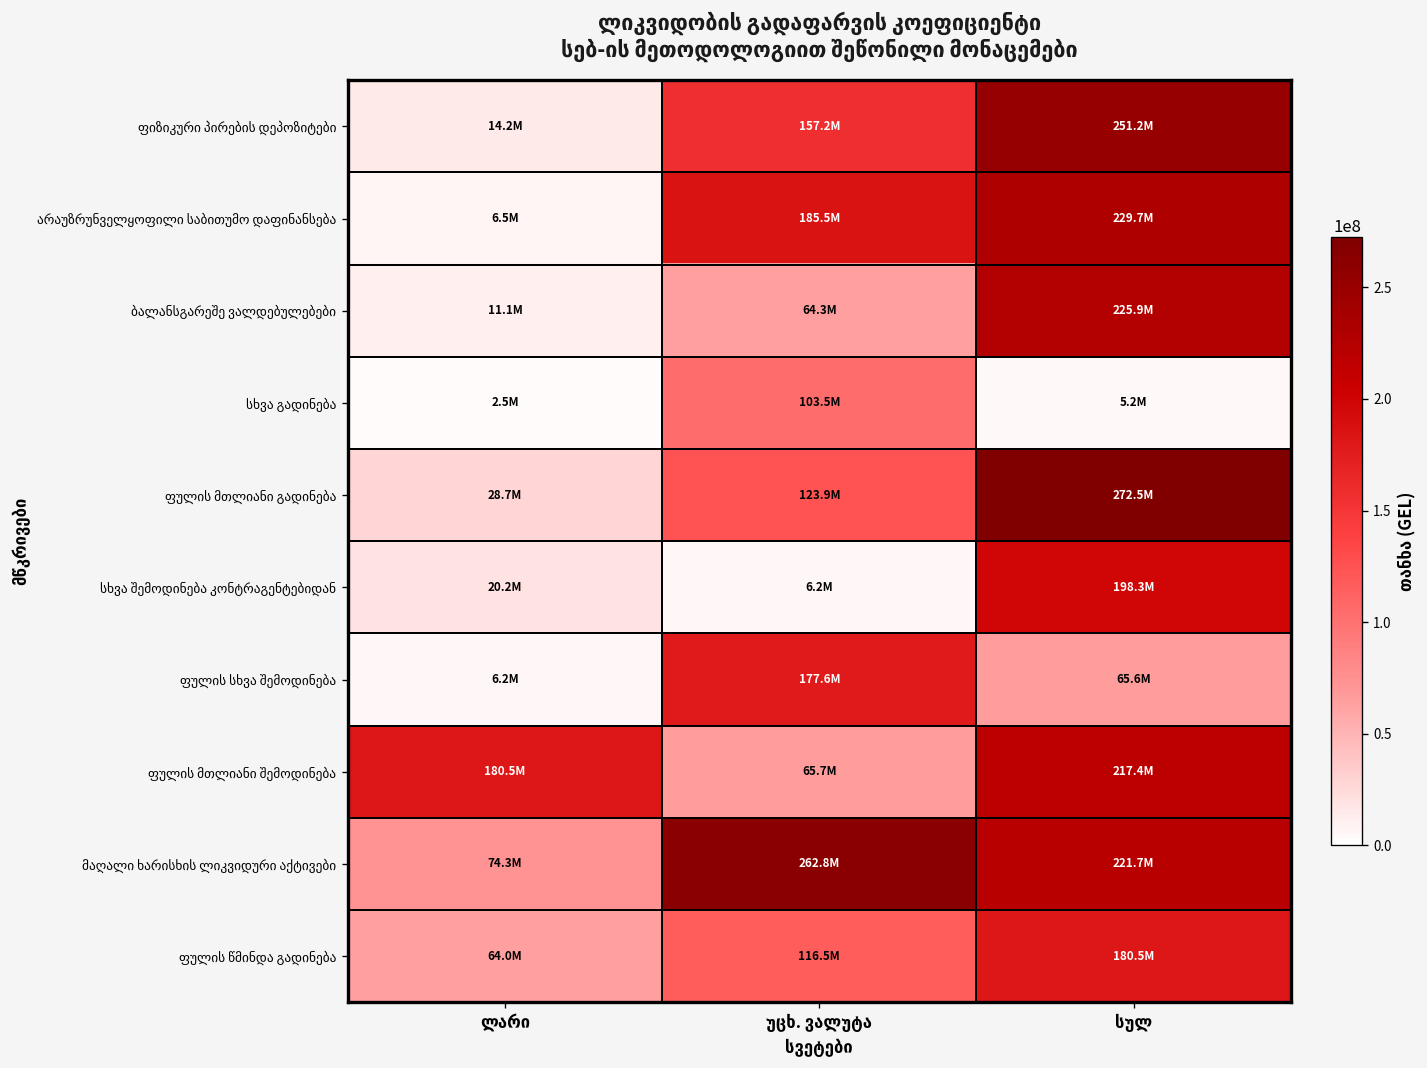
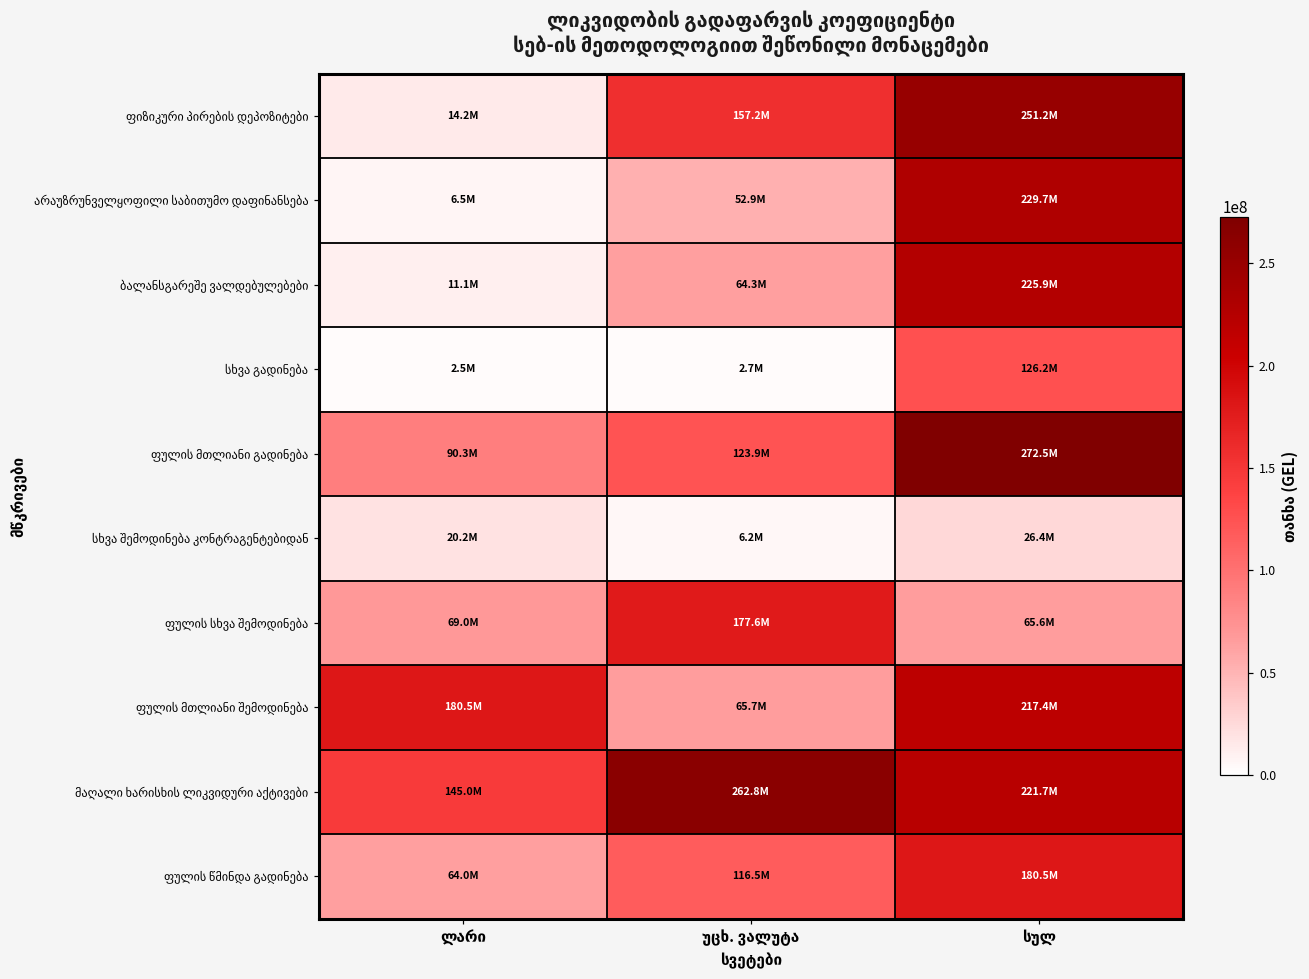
  {
    "ფიზიკური პირების დეპოზიტები": {
      "ლარი": "14.2M",
      "უცხ. ვალუტა": "157.2M",
      "სულ": "251.2M"
    },
    "არაუზრუნველყოფილი საბითუმო დაფინანსება": {
      "ლარი": "6.5M",
-     "უცხ. ვალუტა": "185.5M",
+     "უცხ. ვალუტა": "52.9M",
      "სულ": "229.7M"
    },
    "ბალანსგარეშე ვალდებულებები": {
      "ლარი": "11.1M",
      "უცხ. ვალუტა": "64.3M",
      "სულ": "225.9M"
    },
    "სხვა გადინება": {
      "ლარი": "2.5M",
-     "უცხ. ვალუტა": "103.5M",
-     "სულ": "5.2M"
+     "უცხ. ვალუტა": "2.7M",
+     "სულ": "126.2M"
    },
    "ფულის მთლიანი გადინება": {
-     "ლარი": "28.7M",
+     "ლარი": "90.3M",
      "უცხ. ვალუტა": "123.9M",
      "სულ": "272.5M"
    },
    "სხვა შემოდინება კონტრაგენტებიდან": {
      "ლარი": "20.2M",
      "უცხ. ვალუტა": "6.2M",
-     "სულ": "198.3M"
+     "სულ": "26.4M"
    },
    "ფულის სხვა შემოდინება": {
-     "ლარი": "6.2M",
+     "ლარი": "69.0M",
      "უცხ. ვალუტა": "177.6M",
      "სულ": "65.6M"
    },
    "ფულის მთლიანი შემოდინება": {
      "ლარი": "180.5M",
      "უცხ. ვალუტა": "65.7M",
      "სულ": "217.4M"
    },
    "მაღალი ხარისხის ლიკვიდური აქტივები": {
-     "ლარი": "74.3M",
+     "ლარი": "145.0M",
      "უცხ. ვალუტა": "262.8M",
      "სულ": "221.7M"
    },
    "ფულის წმინდა გადინება": {
      "ლარი": "64.0M",
      "უცხ. ვალუტა": "116.5M",
      "სულ": "180.5M"
    }
  }
